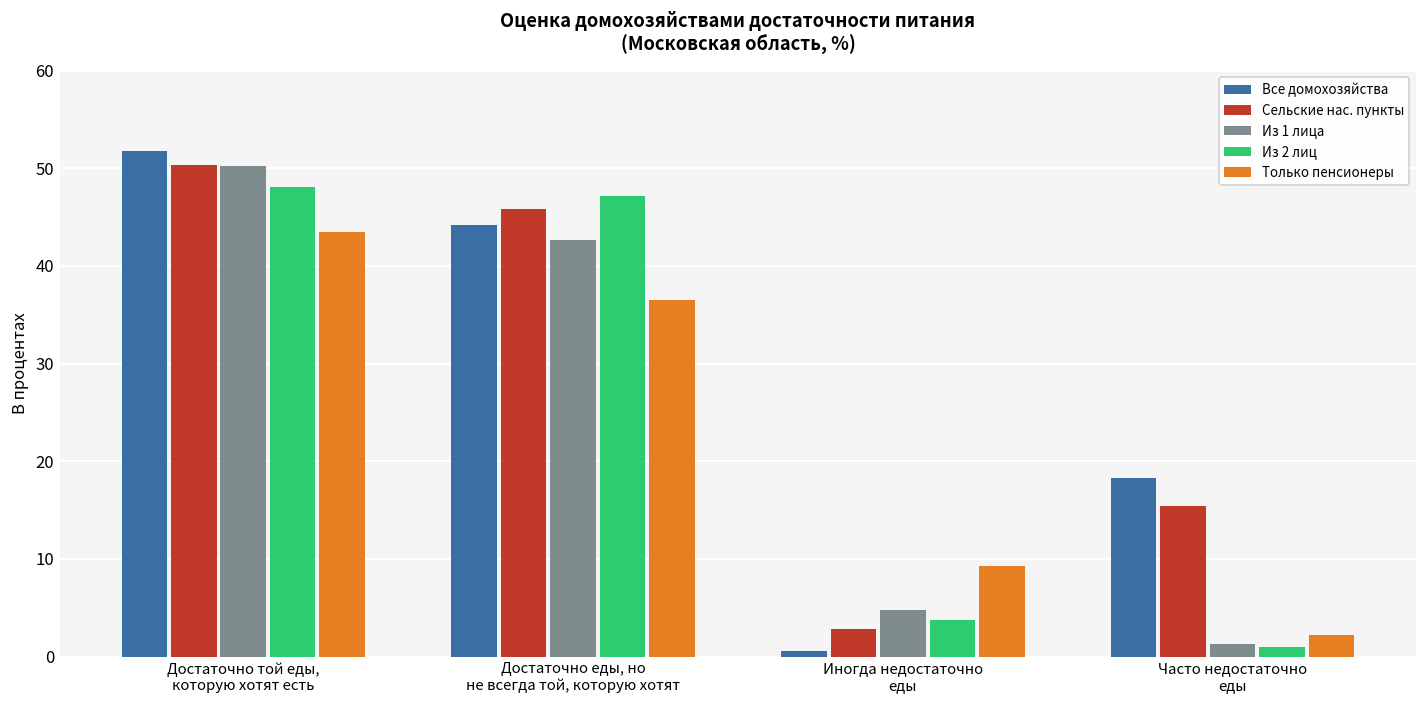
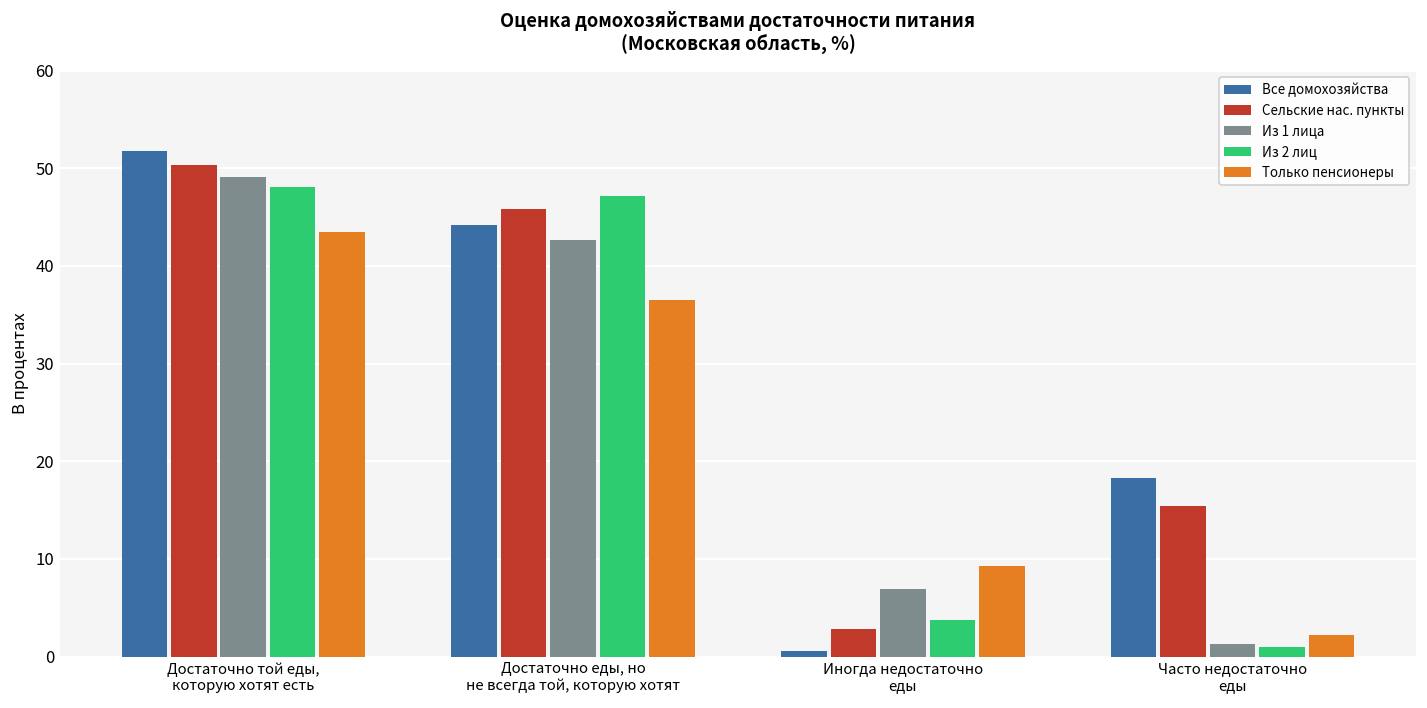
  {
    "Все домохозяйства": {
      "Достаточно той еды, которую хотят есть": 52,
      "Достаточно еды, но не всегда той, которую хотят": 44,
      "Иногда недостаточно еды": 1,
      "Часто недостаточно еды": 18
    },
    "Сельские нас. пункты": {
      "Достаточно той еды, которую хотят есть": 50,
      "Достаточно еды, но не всегда той, которую хотят": 46,
      "Иногда недостаточно еды": 3,
      "Часто недостаточно еды": 15
    },
    "Из 1 лица": {
-     "Достаточно той еды, которую хотят есть": 50,
+     "Достаточно той еды, которую хотят есть": 49,
      "Достаточно еды, но не всегда той, которую хотят": 43,
-     "Иногда недостаточно еды": 5,
+     "Иногда недостаточно еды": 7,
      "Часто недостаточно еды": 1
    },
    "Из 2 лиц": {
      "Достаточно той еды, которую хотят есть": 48,
      "Достаточно еды, но не всегда той, которую хотят": 47,
      "Иногда недостаточно еды": 4,
      "Часто недостаточно еды": 1
    },
    "Только пенсионеры": {
      "Достаточно той еды, которую хотят есть": 44,
      "Достаточно еды, но не всегда той, которую хотят": 36,
      "Иногда недостаточно еды": 9,
      "Часто недостаточно еды": 2
    }
  }
